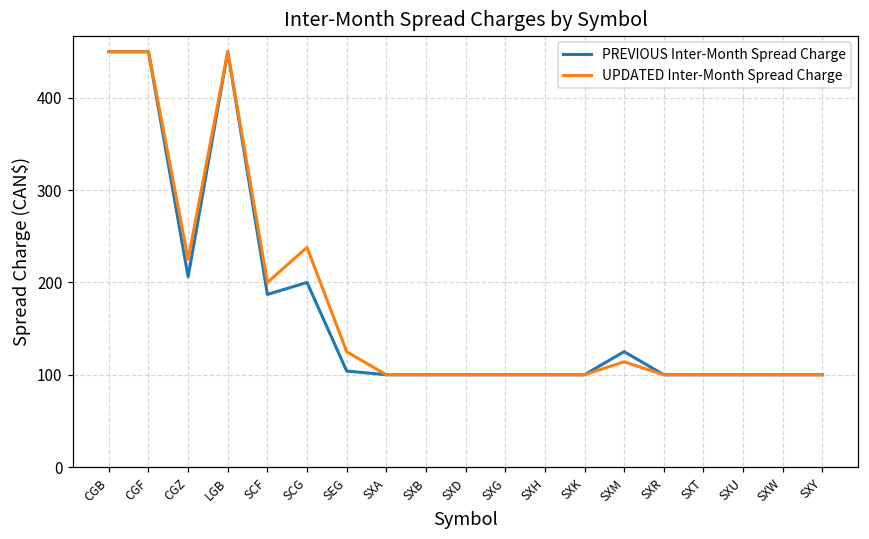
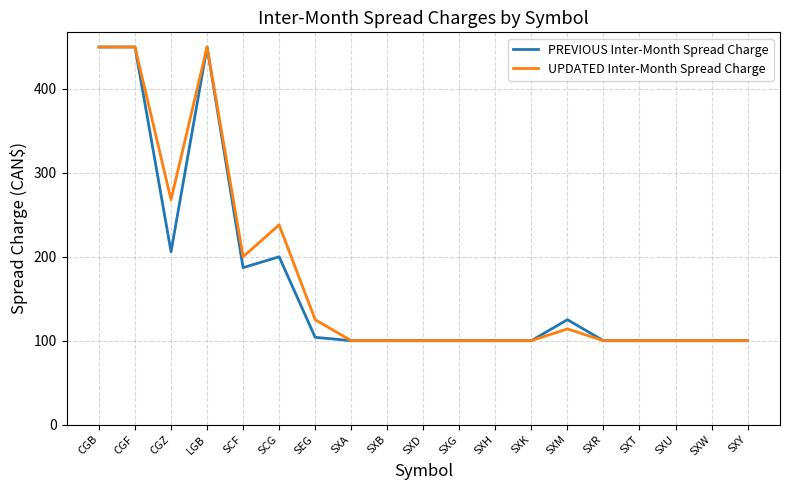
  {
    "PREVIOUS Inter-Month Spread Charge": {
      "CGZ": 210,
      "SCF": 190,
      "SCG": 200,
      "SEG": 100,
      "SXM": 130
    },
    "UPDATED Inter-Month Spread Charge": {
-     "CGZ": 230,
+     "CGZ": 270,
      "SCF": 200,
      "SCG": 240,
      "SEG": 130,
      "SXM": 110
    }
  }
